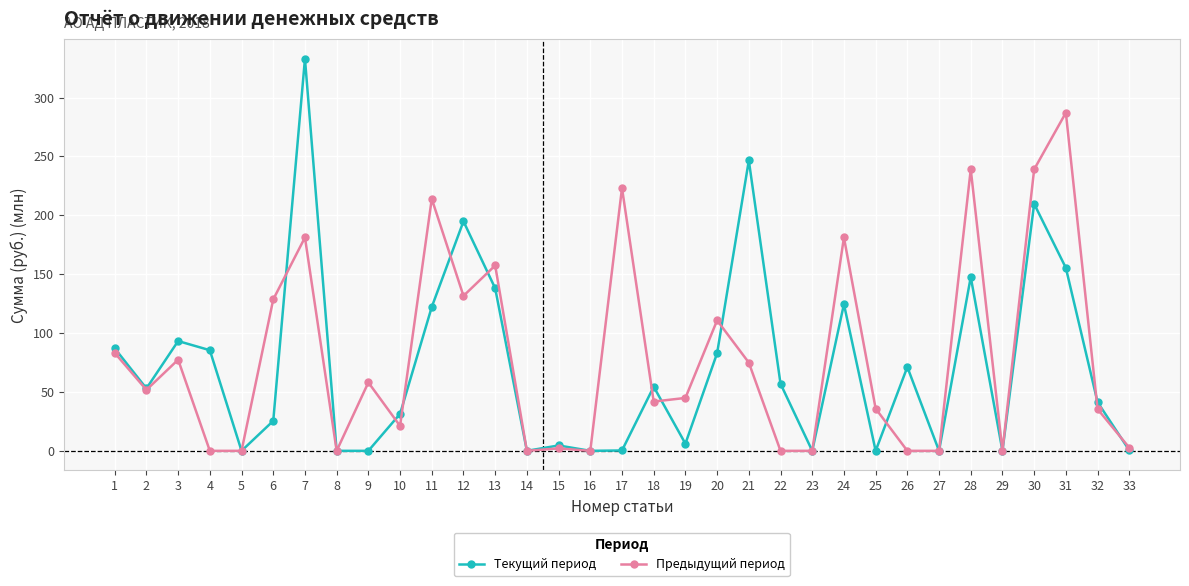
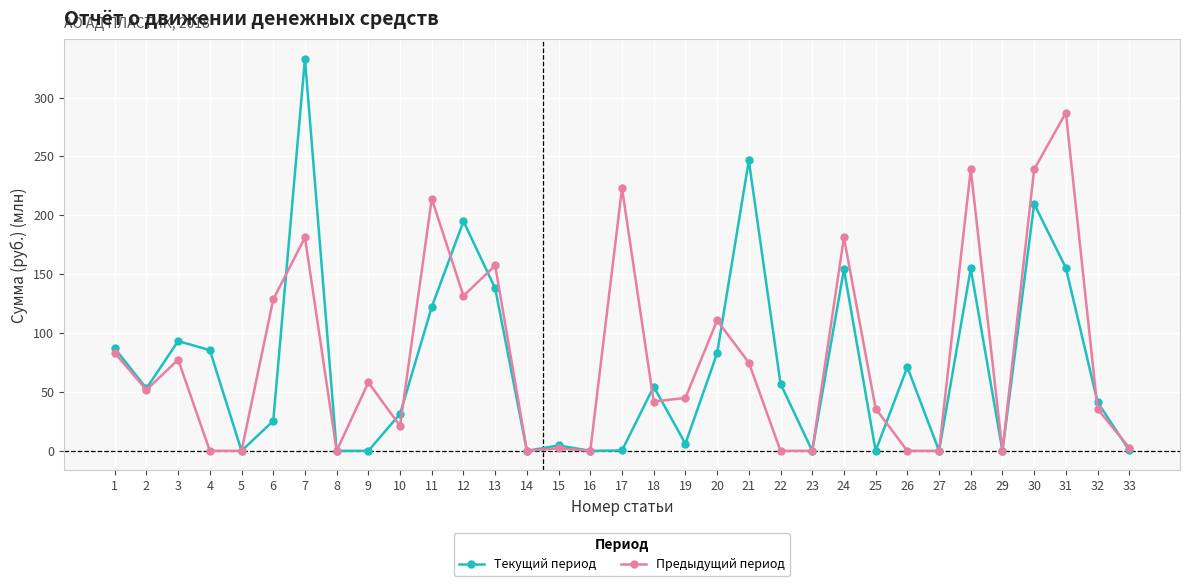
  {
    "Текущий период": {
      "1": 87,
      "3": 93,
      "4": 85,
      "6": 25,
      "7": 333,
      "9": 0,
      "10": 31,
      "11": 122,
      "12": 195,
      "13": 138,
      "15": 5,
      "17": 0,
      "18": 54,
      "19": 6,
      "20": 83,
      "21": 247,
      "22": 57,
-     "24": 125,
+     "24": 154,
      "25": 0,
      "26": 71,
-     "28": 148,
+     "28": 155,
      "30": 210,
      "31": 155,
      "32": 41,
      "33": 0
    },
    "Предыдущий период": {
      "1": 83,
      "3": 77,
      "4": 0,
      "6": 129,
      "7": 181,
      "9": 58,
      "10": 21,
      "11": 214,
      "12": 132,
      "13": 157,
      "15": 2,
      "17": 223,
      "18": 42,
      "19": 45,
      "20": 111,
      "21": 75,
      "22": 0,
      "24": 181,
      "25": 36,
      "26": 0,
      "28": 239,
      "30": 239,
      "31": 287,
      "32": 35,
      "33": 3
    }
  }
